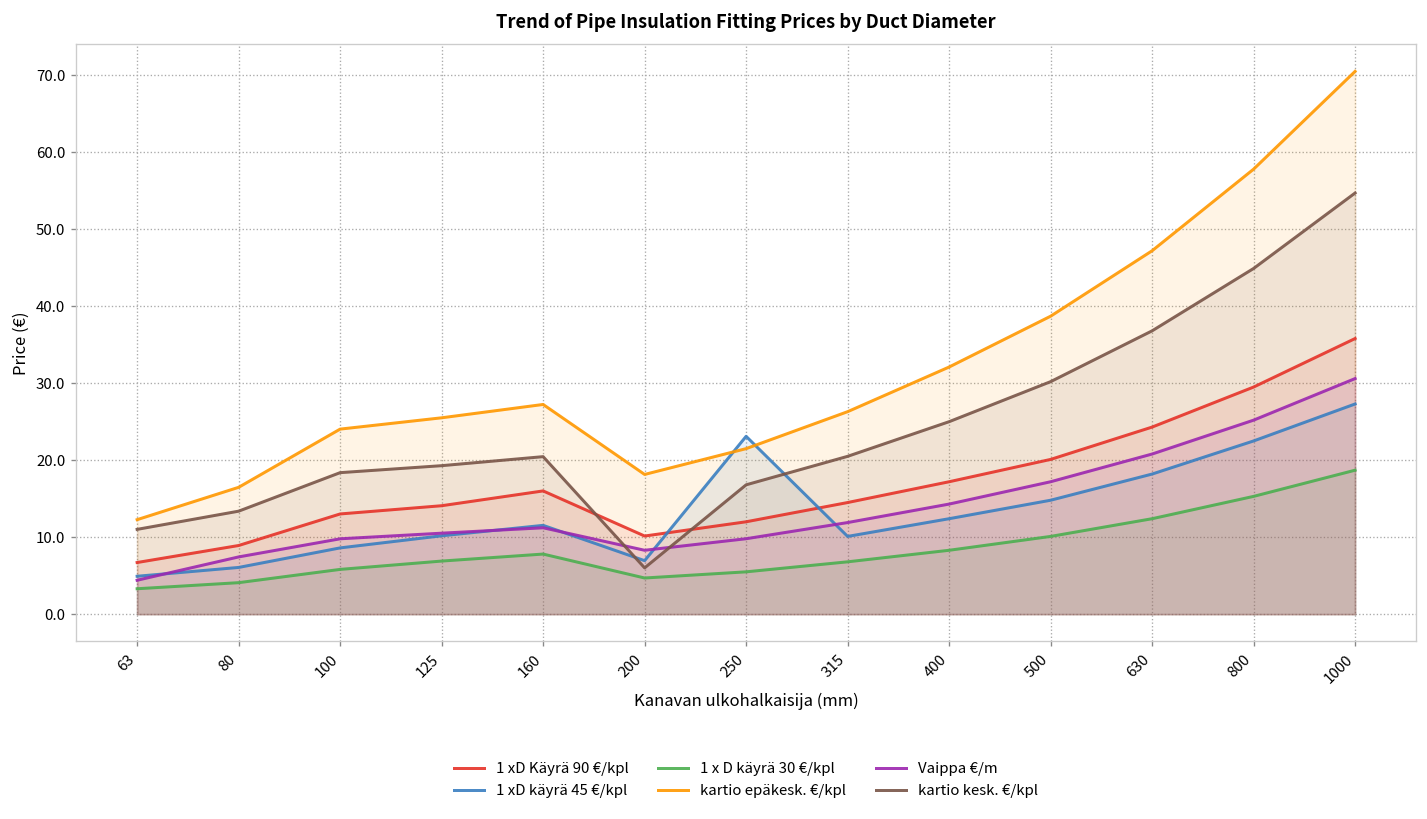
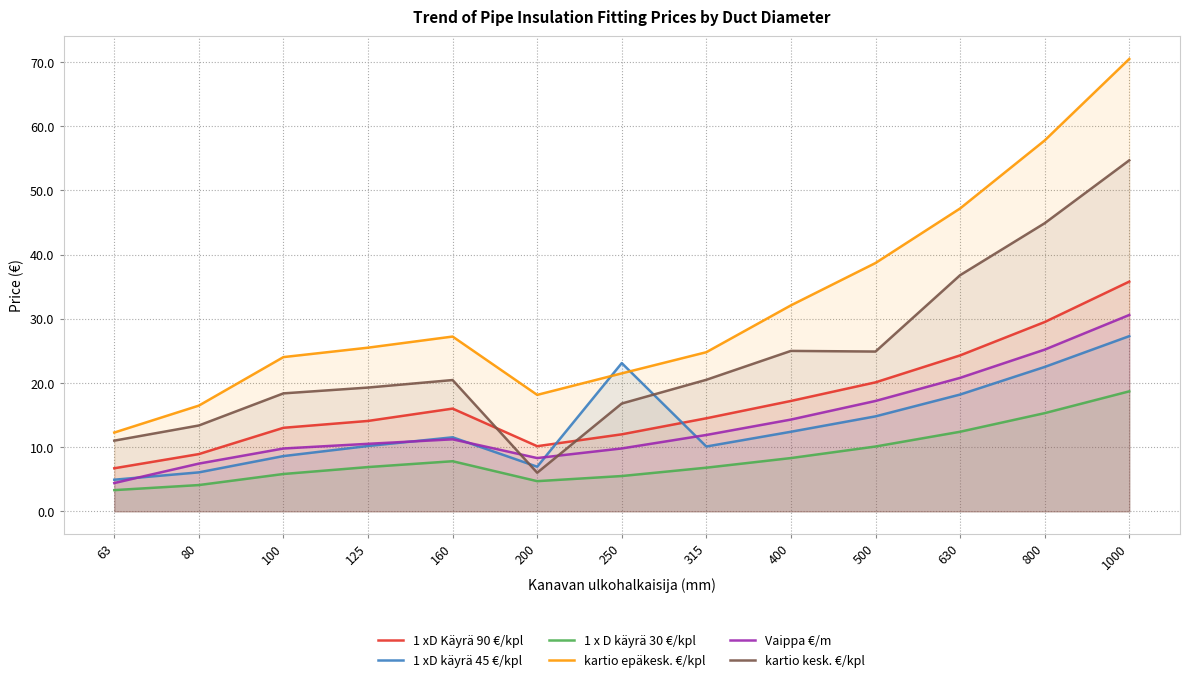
  {
    "1 xD Käyrä 90 €/kpl": {
      "63": 7,
      "80": 9,
      "100": 13,
      "125": 14,
      "160": 16,
      "200": 10,
      "250": 12,
      "315": 15,
      "400": 17,
      "500": 20,
      "630": 24,
      "800": 30,
      "1000": 36
    },
    "1 xD käyrä 45 €/kpl": {
      "63": 5,
      "80": 6,
      "100": 9,
      "200": 7,
      "250": 23,
      "315": 10,
      "400": 12,
      "500": 15,
      "630": 18,
      "800": 23,
      "1000": 27
    },
    "1 x D käyrä 30 €/kpl": {
      "63": 3,
      "80": 4,
      "100": 6,
      "125": 7,
      "160": 8,
      "200": 5,
      "250": 6,
      "315": 7,
      "400": 8,
      "500": 10,
      "630": 12,
      "800": 15,
      "1000": 19
    },
    "kartio epäkesk. €/kpl": {
      "63": 12,
      "80": 16,
      "100": 24,
      "125": 26,
      "160": 27,
      "200": 18,
      "250": 22,
-     "315": 26,
+     "315": 25,
      "400": 32,
      "500": 39,
      "630": 47,
      "800": 58,
      "1000": 71
    },
    "Vaippa €/m": {
      "63": 4,
      "80": 7,
      "100": 10,
      "200": 8,
      "250": 10,
      "315": 12,
      "400": 14,
      "500": 17,
      "630": 21,
      "800": 25,
      "1000": 31
    },
    "kartio kesk. €/kpl": {
      "63": 11,
      "80": 13,
      "100": 18,
      "125": 19,
      "160": 20,
      "200": 6,
      "250": 17,
      "315": 21,
      "400": 25,
-     "500": 30,
+     "500": 25,
      "630": 37,
      "800": 45,
      "1000": 55
    }
  }
